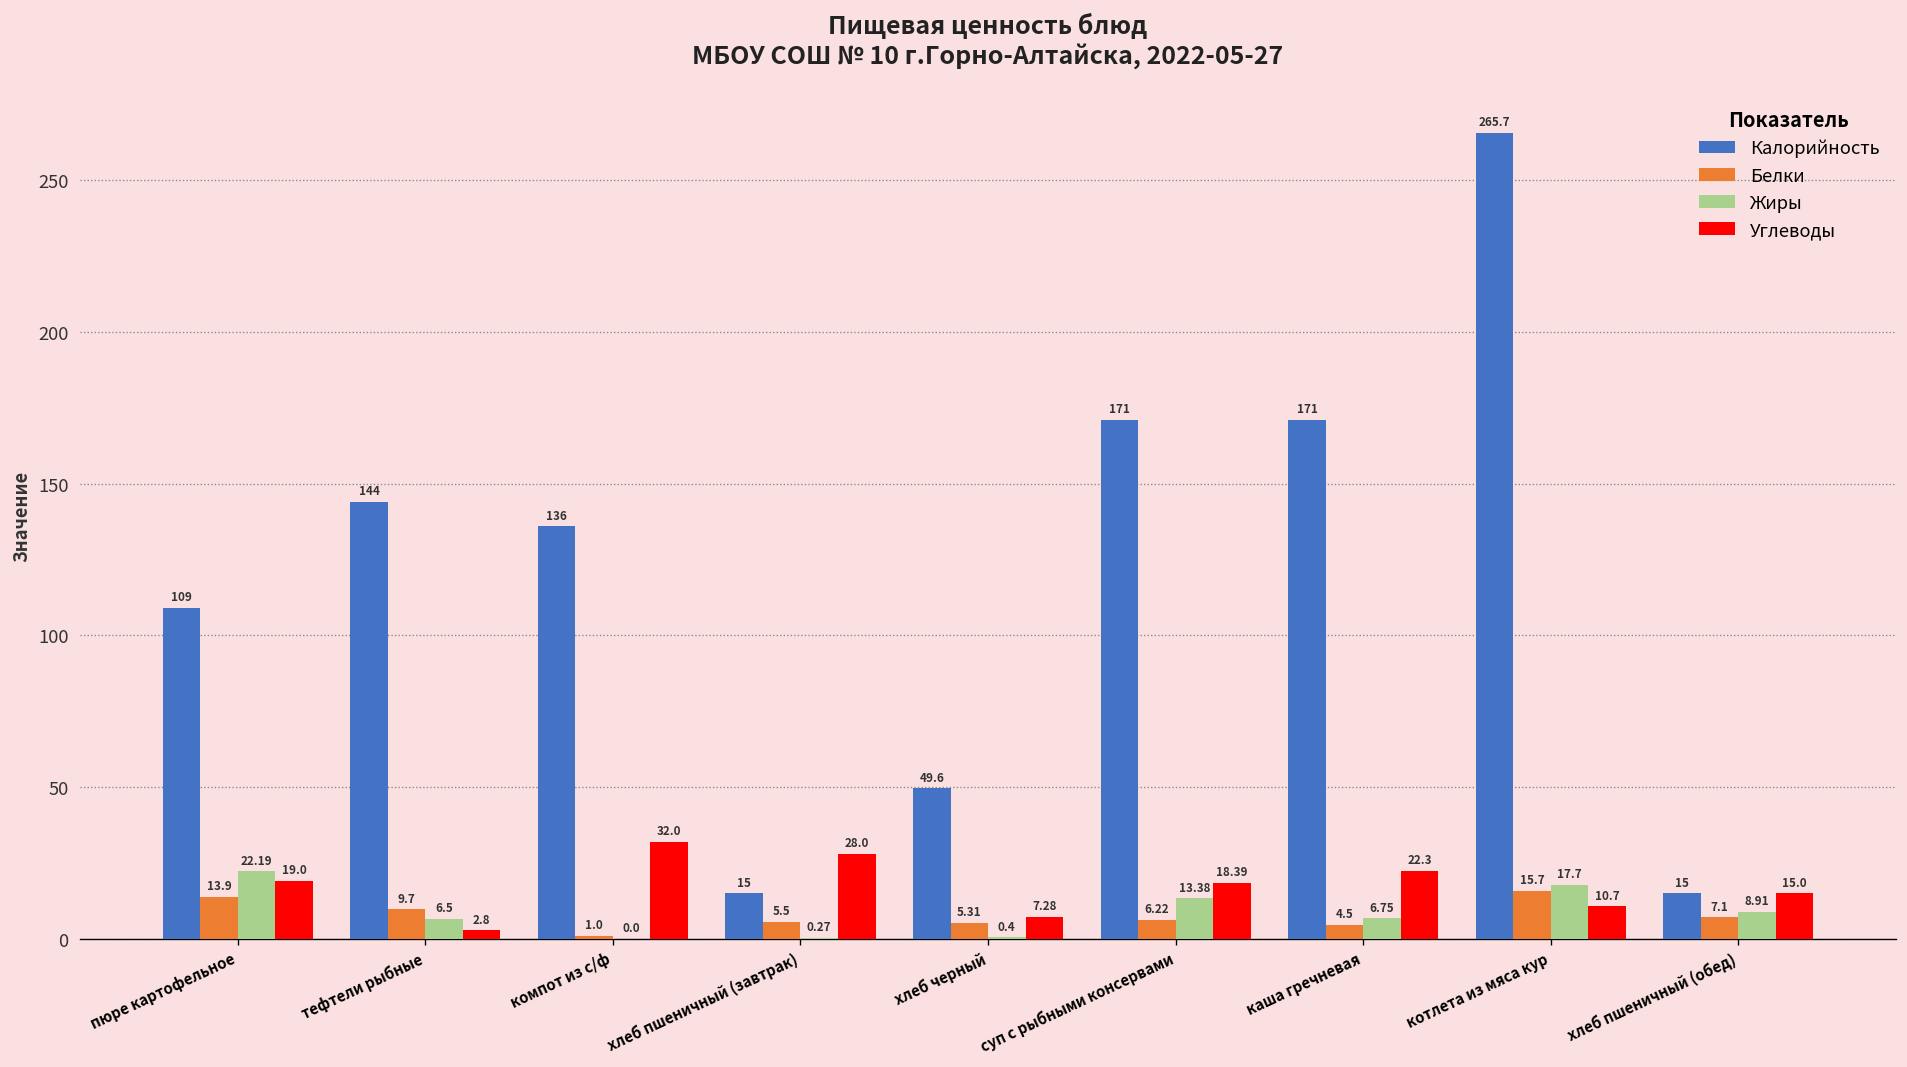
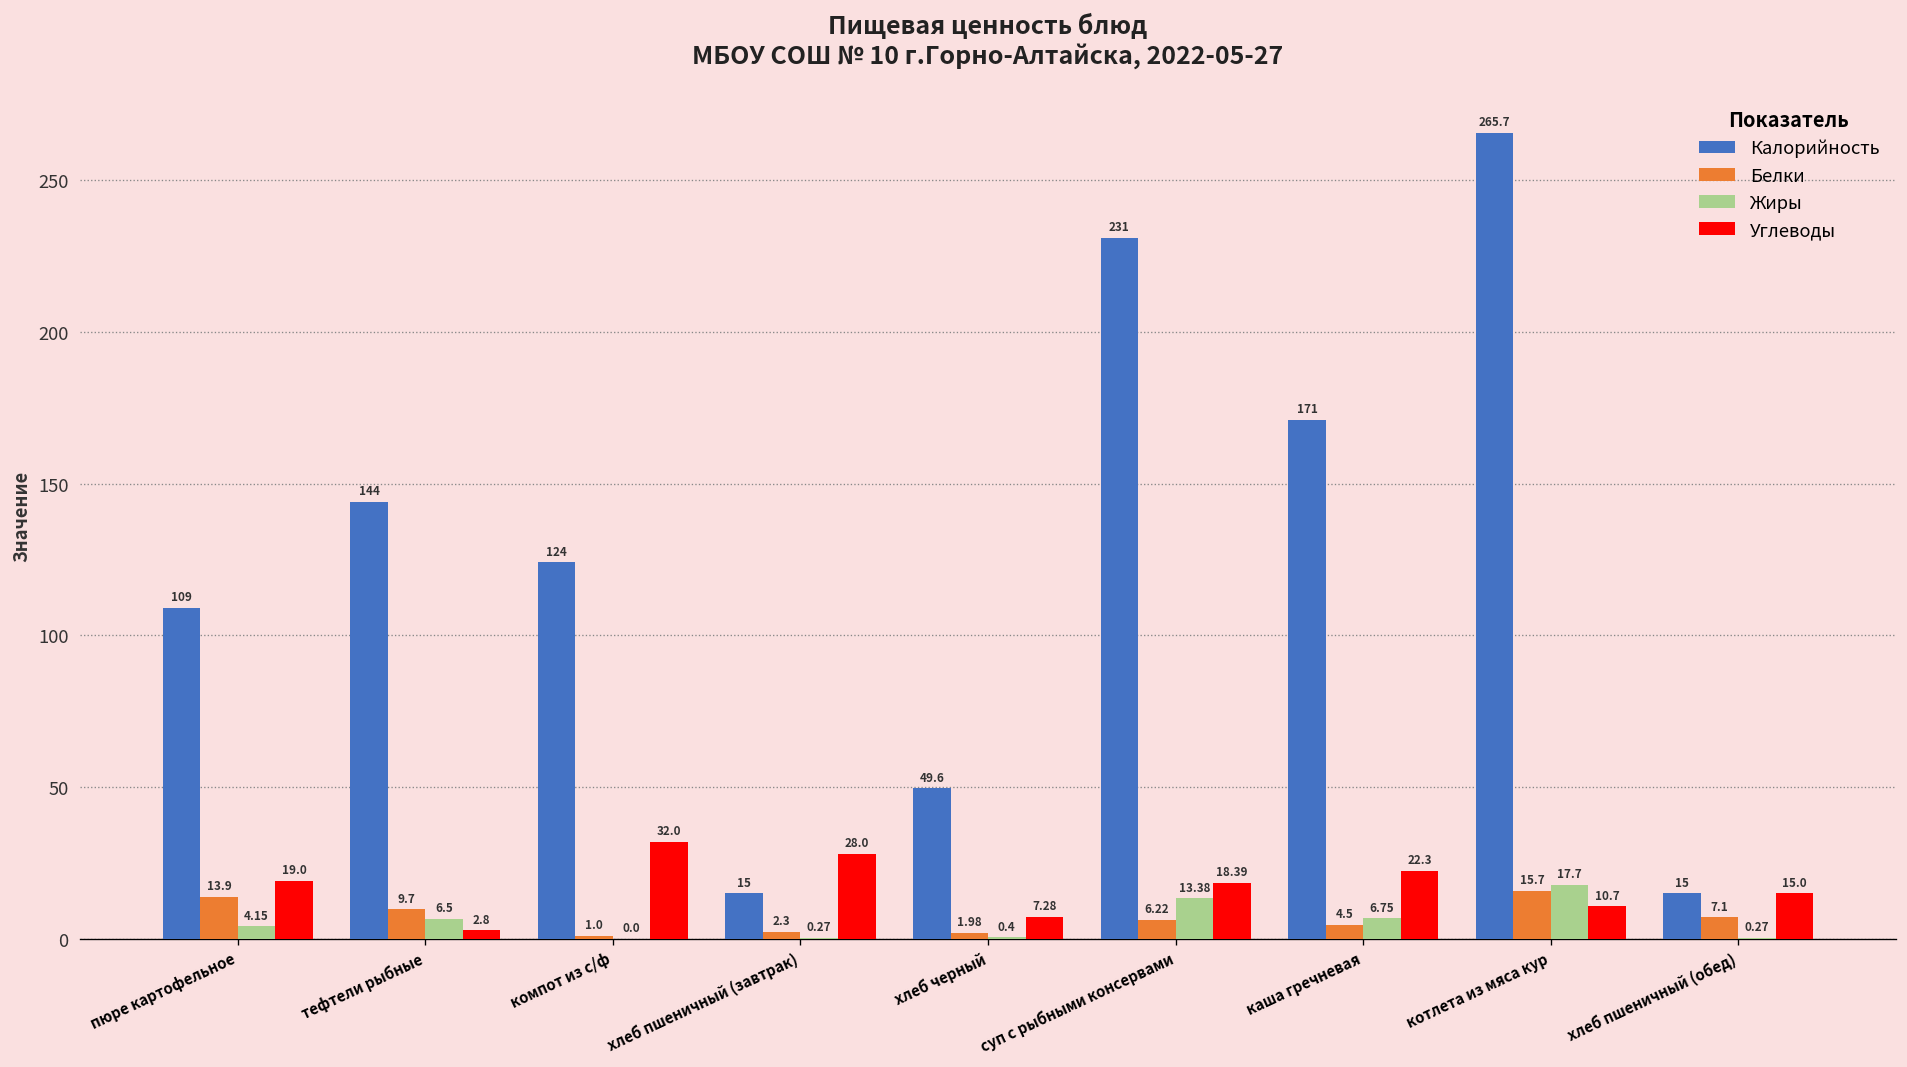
  {
    "Калорийность": {
      "пюре картофельное": 109,
      "тефтели рыбные": 144,
-     "компот из с/ф": 136,
+     "компот из с/ф": 124,
      "хлеб пшеничный (завтрак)": 15,
      "хлеб черный": 49.6,
-     "суп с рыбными консервами": 171,
+     "суп с рыбными консервами": 231,
      "каша гречневая": 171,
      "котлета из мяса кур": 265.7,
      "хлеб пшеничный (обед)": 15
    },
    "Белки": {
      "пюре картофельное": 13.9,
      "тефтели рыбные": 9.7,
      "компот из с/ф": 1.0,
-     "хлеб пшеничный (завтрак)": 5.5,
-     "хлеб черный": 5.31,
+     "хлеб пшеничный (завтрак)": 2.3,
+     "хлеб черный": 1.98,
      "суп с рыбными консервами": 6.22,
      "каша гречневая": 4.5,
      "котлета из мяса кур": 15.7,
      "хлеб пшеничный (обед)": 7.1
    },
    "Жиры": {
-     "пюре картофельное": 22.19,
+     "пюре картофельное": 4.15,
      "тефтели рыбные": 6.5,
      "компот из с/ф": 0.0,
      "хлеб пшеничный (завтрак)": 0.27,
      "хлеб черный": 0.4,
      "суп с рыбными консервами": 13.38,
      "каша гречневая": 6.75,
      "котлета из мяса кур": 17.7,
-     "хлеб пшеничный (обед)": 8.91
+     "хлеб пшеничный (обед)": 0.27
    },
    "Углеводы": {
      "пюре картофельное": 19.0,
      "тефтели рыбные": 2.8,
      "компот из с/ф": 32.0,
      "хлеб пшеничный (завтрак)": 28.0,
      "хлеб черный": 7.28,
      "суп с рыбными консервами": 18.39,
      "каша гречневая": 22.3,
      "котлета из мяса кур": 10.7,
      "хлеб пшеничный (обед)": 15.0
    }
  }
